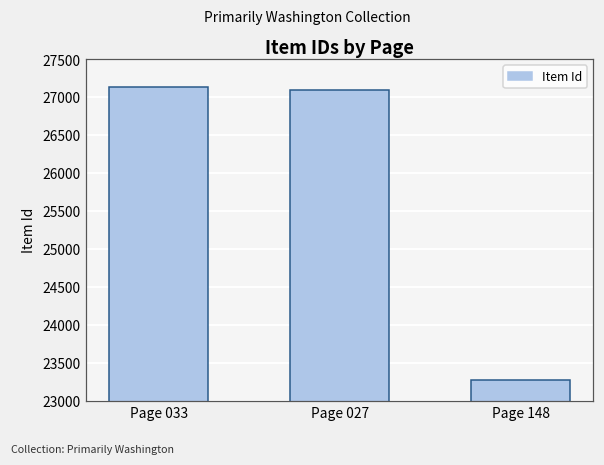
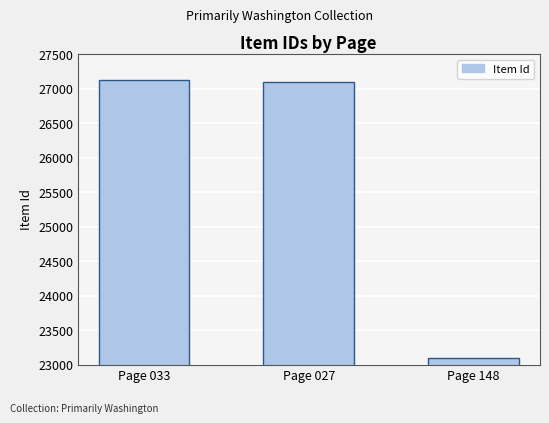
  {
    "Page 033": 27100,
    "Page 027": 27100,
-   "Page 148": 23300
+   "Page 148": 23100
  }
